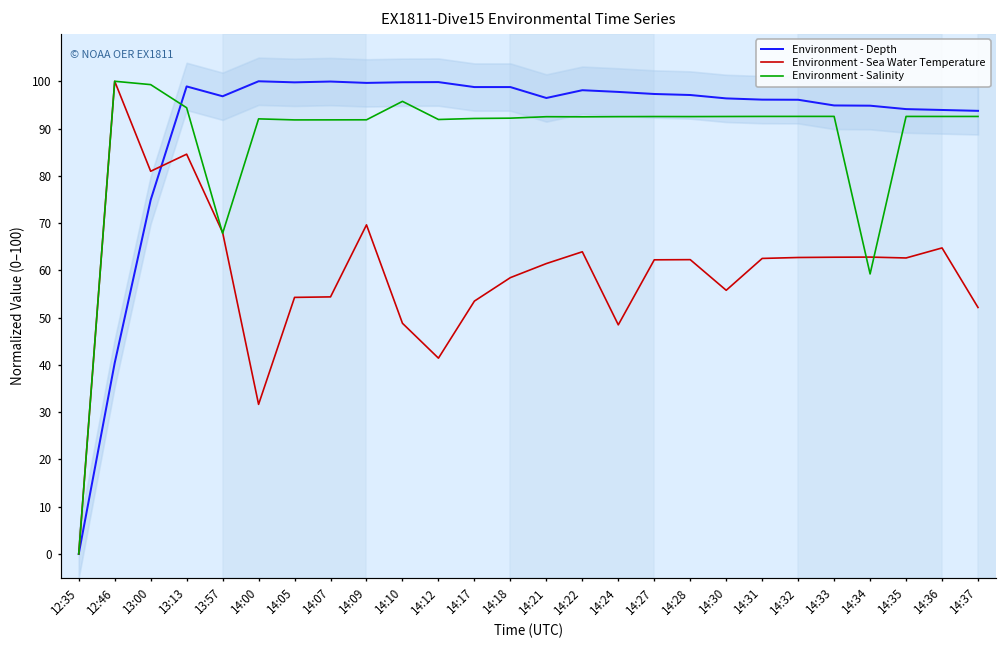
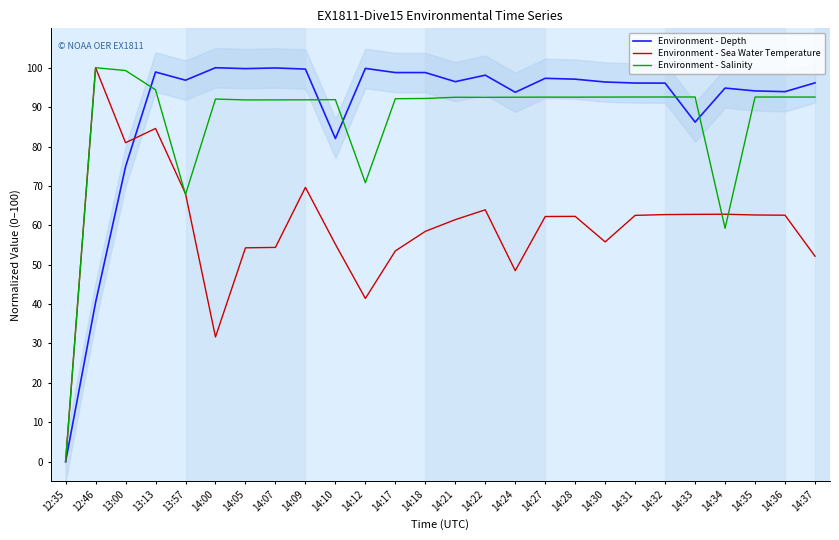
  {
    "Environment - Depth": {
      "12:46": 40,
      "13:00": 75,
      "13:13": 99,
      "13:57": 97,
      "14:00": 100,
      "14:05": 100,
      "14:07": 100,
      "14:09": 100,
-     "14:10": 100,
+     "14:10": 82,
      "14:12": 100,
      "14:17": 99,
      "14:18": 99,
      "14:21": 96,
      "14:22": 98,
-     "14:24": 98,
+     "14:24": 94,
      "14:27": 97,
      "14:28": 97,
      "14:30": 96,
      "14:31": 96,
      "14:32": 96,
-     "14:33": 95,
+     "14:33": 86,
      "14:34": 95,
      "14:35": 94,
      "14:36": 94,
-     "14:37": 94
+     "14:37": 96
    },
    "Environment - Sea Water Temperature": {
      "13:00": 81,
      "13:13": 85,
      "14:00": 32,
      "14:05": 54,
      "14:07": 54,
      "14:09": 70,
-     "14:10": 49,
+     "14:10": 55,
      "14:12": 41,
      "14:17": 53,
      "14:18": 58,
      "14:21": 61,
      "14:22": 64,
      "14:24": 48,
      "14:27": 62,
      "14:28": 62,
      "14:30": 56,
      "14:31": 63,
      "14:32": 63,
      "14:33": 63,
      "14:34": 63,
      "14:35": 63,
-     "14:36": 65,
+     "14:36": 63,
      "14:37": 52
    },
    "Environment - Salinity": {
      "13:00": 99,
      "13:13": 94,
      "14:00": 92,
      "14:05": 92,
      "14:07": 92,
      "14:09": 92,
-     "14:10": 96,
-     "14:12": 92,
+     "14:10": 92,
+     "14:12": 71,
      "14:17": 92,
      "14:18": 92,
      "14:21": 93,
      "14:22": 92,
      "14:24": 93,
      "14:27": 93,
      "14:28": 93,
      "14:30": 93,
      "14:31": 93,
      "14:32": 93,
      "14:33": 93,
      "14:34": 59,
      "14:35": 93,
      "14:36": 93,
      "14:37": 93
    }
  }
